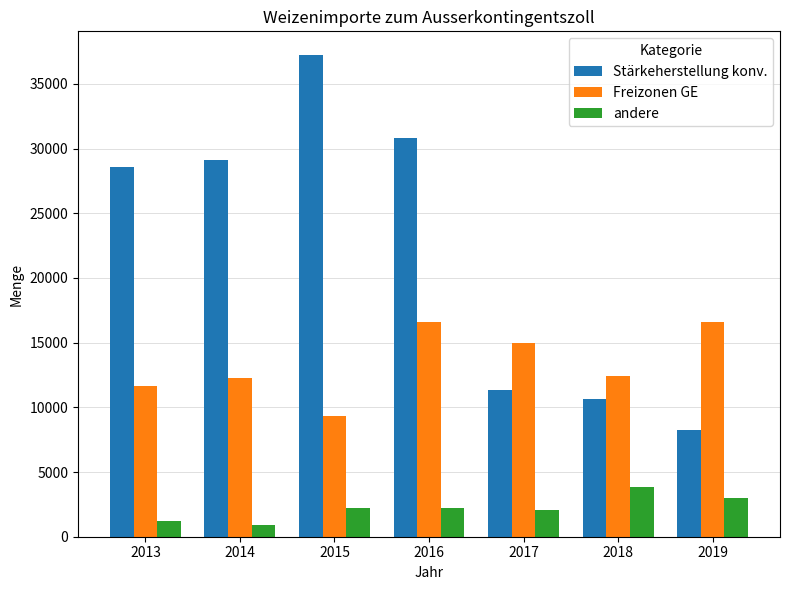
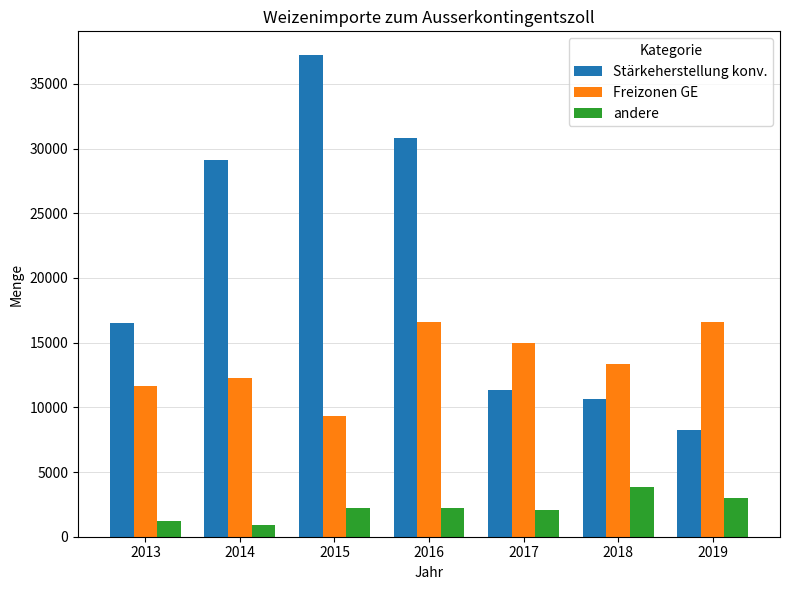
  {
    "Stärkeherstellung konv.": {
-     "2013": 28600,
+     "2013": 16500,
      "2014": 29100,
      "2015": 37200,
      "2016": 30800,
      "2017": 11300,
      "2018": 10700,
      "2019": 8200
    },
    "Freizonen GE": {
      "2013": 11600,
      "2014": 12300,
      "2015": 9300,
      "2016": 16600,
      "2017": 15000,
-     "2018": 12400,
+     "2018": 13300,
      "2019": 16600
    },
    "andere": {
      "2013": 1200,
      "2014": 900,
      "2015": 2200,
      "2016": 2200,
      "2017": 2100,
      "2018": 3800,
      "2019": 3000
    }
  }
